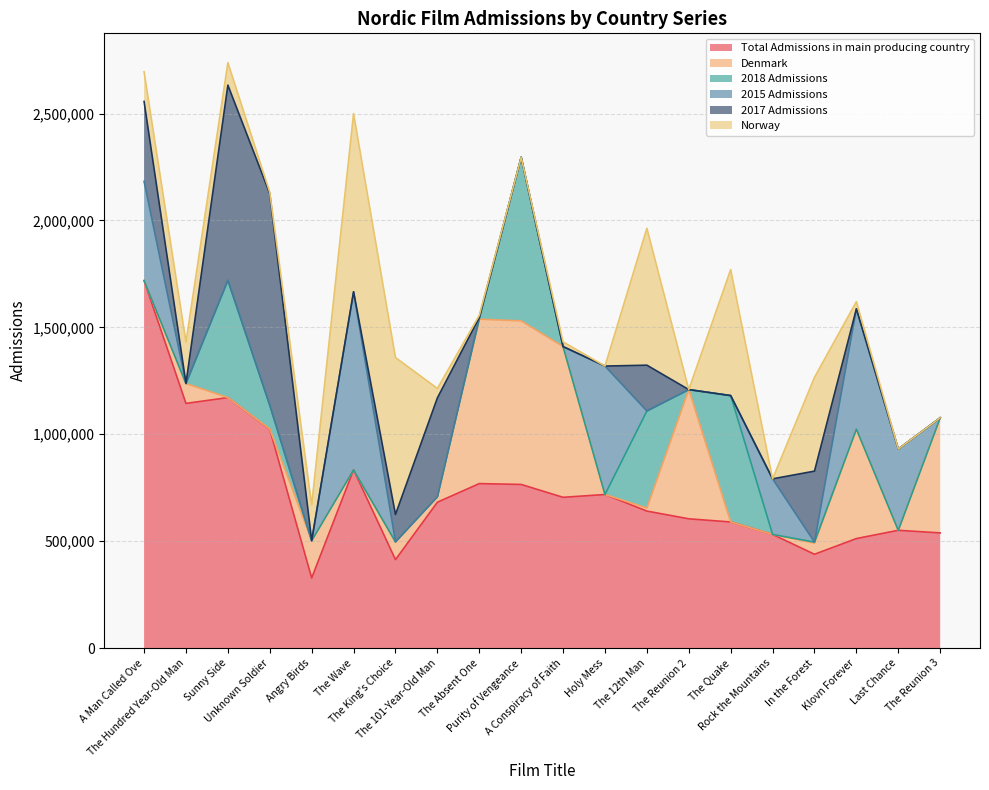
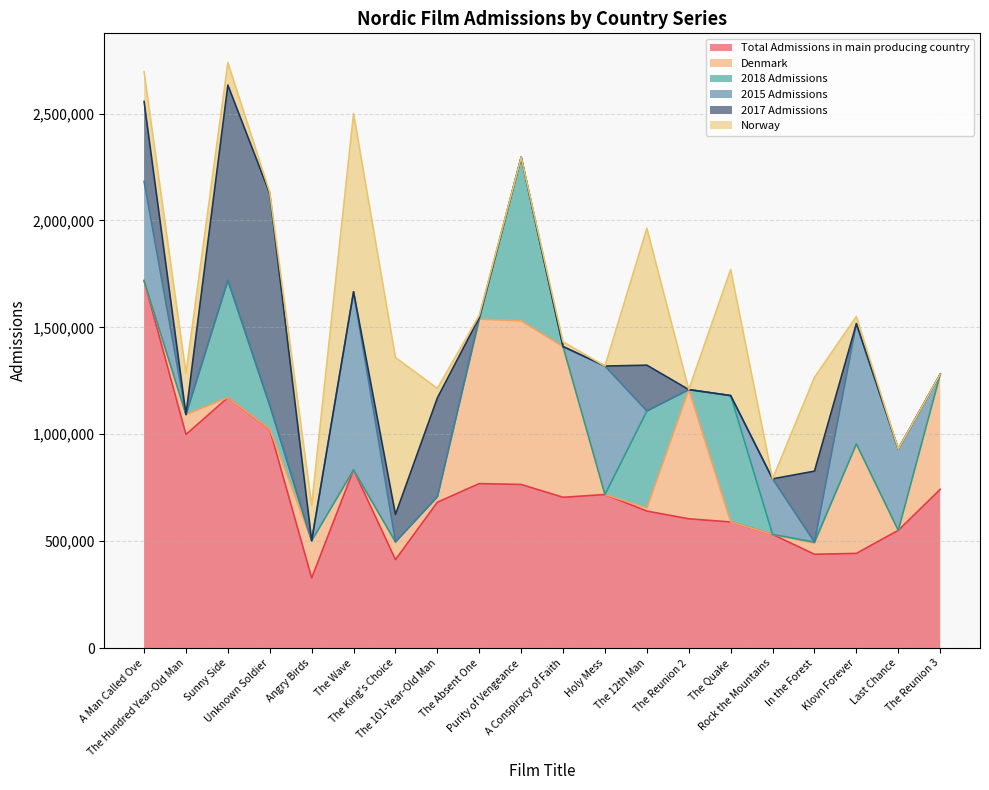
  {
    "Total Admissions in main producing country": {
-     "The Hundred Year-Old Man": "1,140,000",
+     "The Hundred Year-Old Man": "1,000,000",
      "Angry Birds": "330,000",
      "The King's Choice": "410,000",
      "The 101-Year-Old Man": "680,000",
      "The Absent One": "770,000",
      "Purity of Vengeance": "770,000",
      "A Conspiracy of Faith": "700,000",
      "The 12th Man": "640,000",
      "The Reunion 2": "600,000",
      "In the Forest": "440,000",
-     "Klovn Forever": "510,000",
-     "The Reunion 3": "540,000"
+     "Klovn Forever": "440,000",
+     "The Reunion 3": "740,000"
    },
    "2017 Admissions": {
      "A Man Called Ove": "370,000",
      "Sunny Side": "910,000",
      "The King's Choice": "130,000",
      "The 101-Year-Old Man": "460,000",
      "The 12th Man": "210,000",
      "In the Forest": "330,000"
    }
  }
